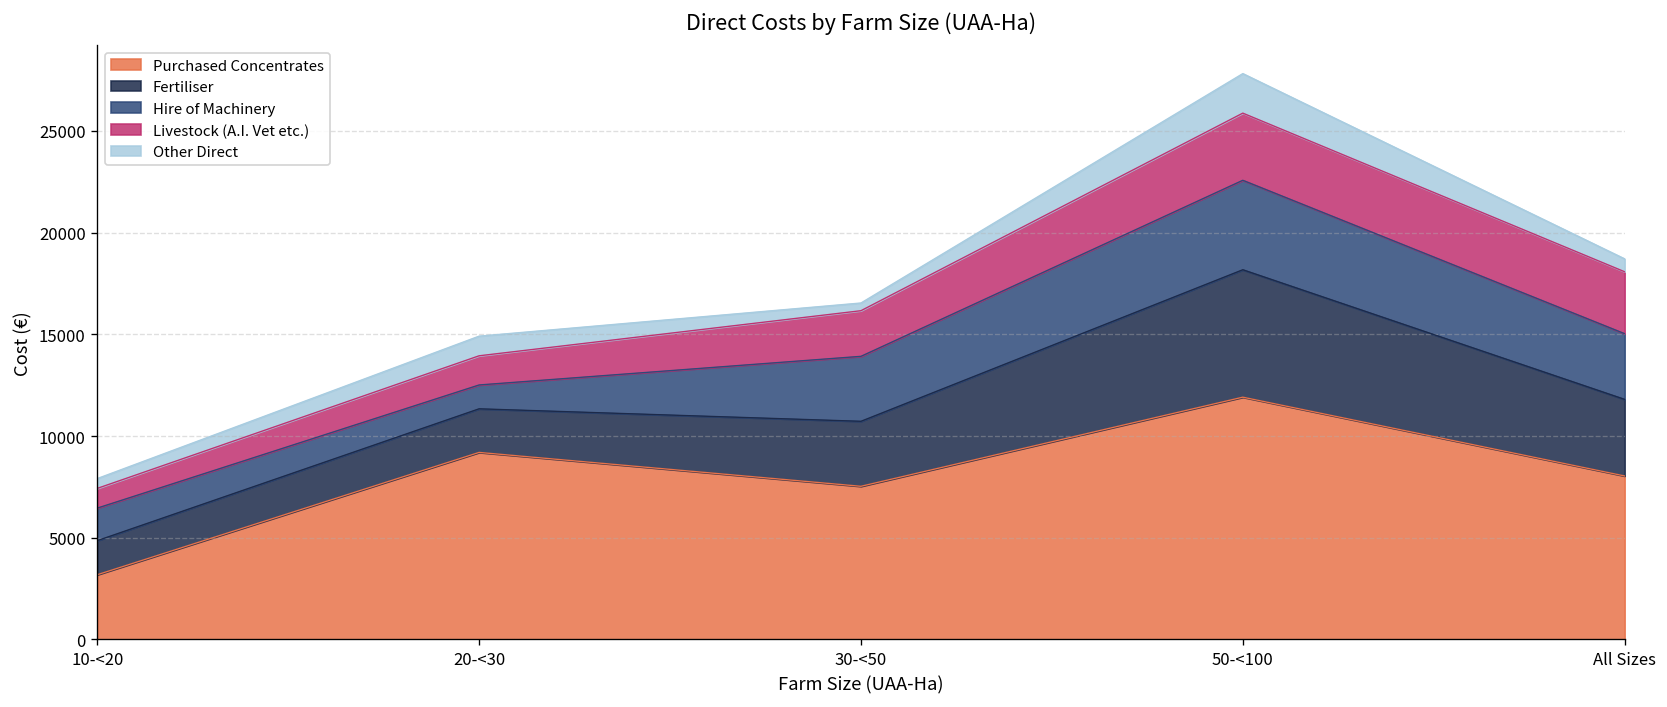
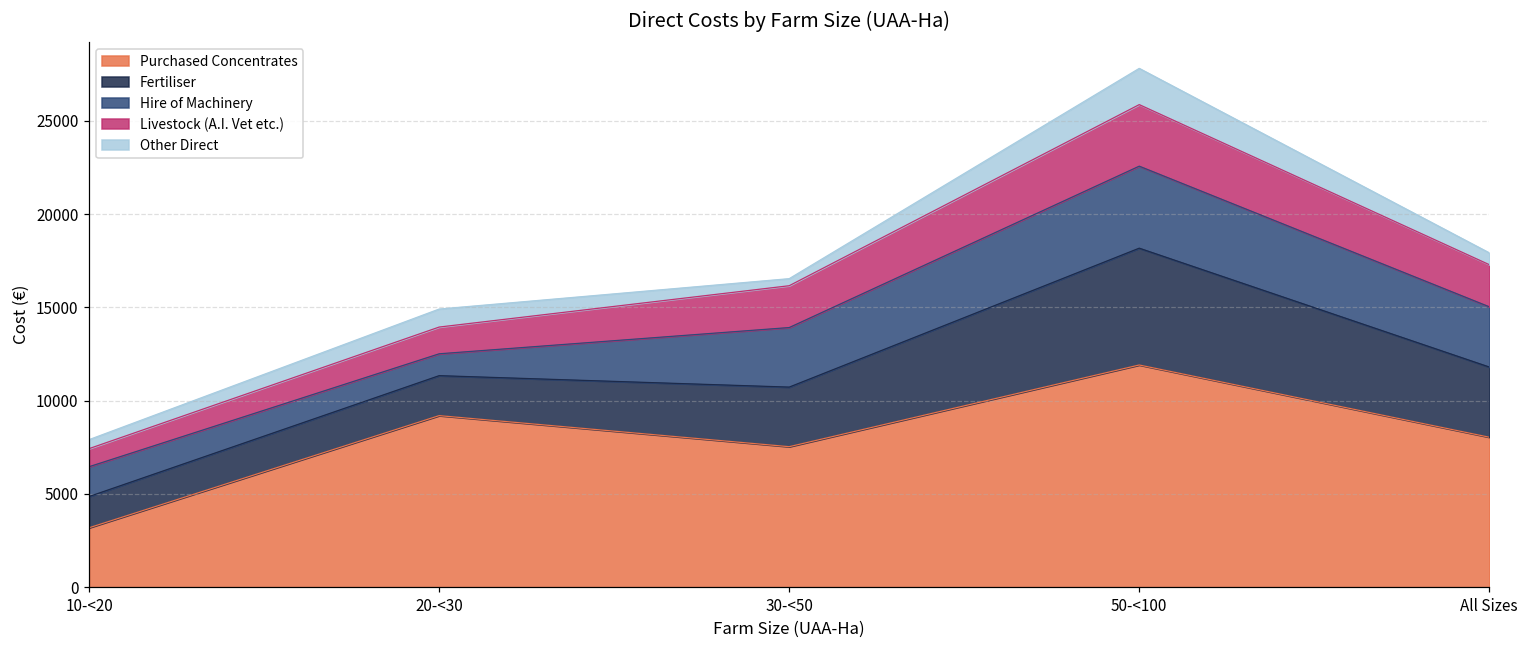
  {
    "Purchased Concentrates": {
      "10-<20": 3200,
      "20-<30": 9200,
      "30-<50": 7500,
      "50-<100": 11900,
      "All Sizes": 8000
    },
    "Fertiliser": {
      "10-<20": 1700,
      "20-<30": 2100,
      "30-<50": 3200,
      "50-<100": 6300,
      "All Sizes": 3800
    },
    "Hire of Machinery": {
      "10-<20": 1600,
      "20-<30": 1200,
      "30-<50": 3200,
      "50-<100": 4400,
      "All Sizes": 3200
    },
    "Livestock (A.I. Vet etc.)": {
      "10-<20": 1000,
      "20-<30": 1400,
      "30-<50": 2200,
      "50-<100": 3300,
-     "All Sizes": 3000
+     "All Sizes": 2300
    },
    "Other Direct": {
      "10-<20": 500,
      "20-<30": 1000,
      "30-<50": 400,
      "50-<100": 1900,
      "All Sizes": 600
    }
  }
